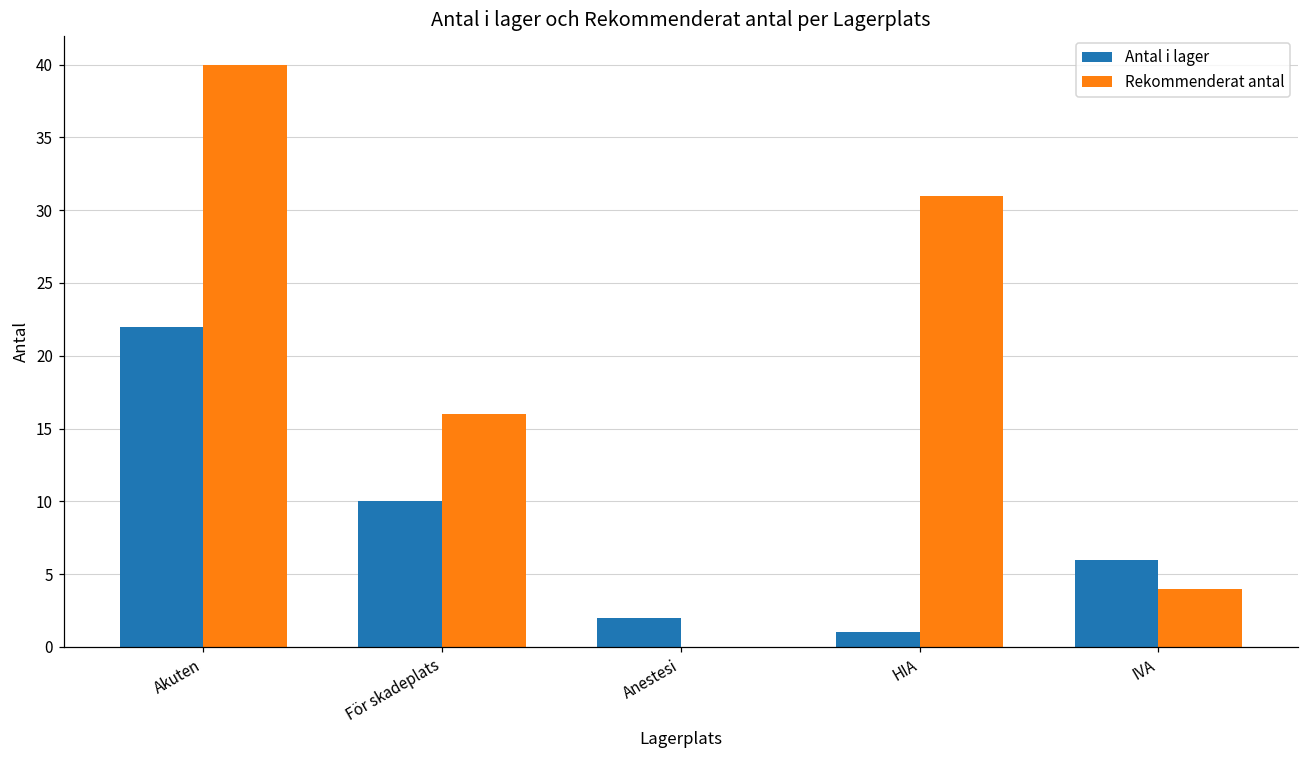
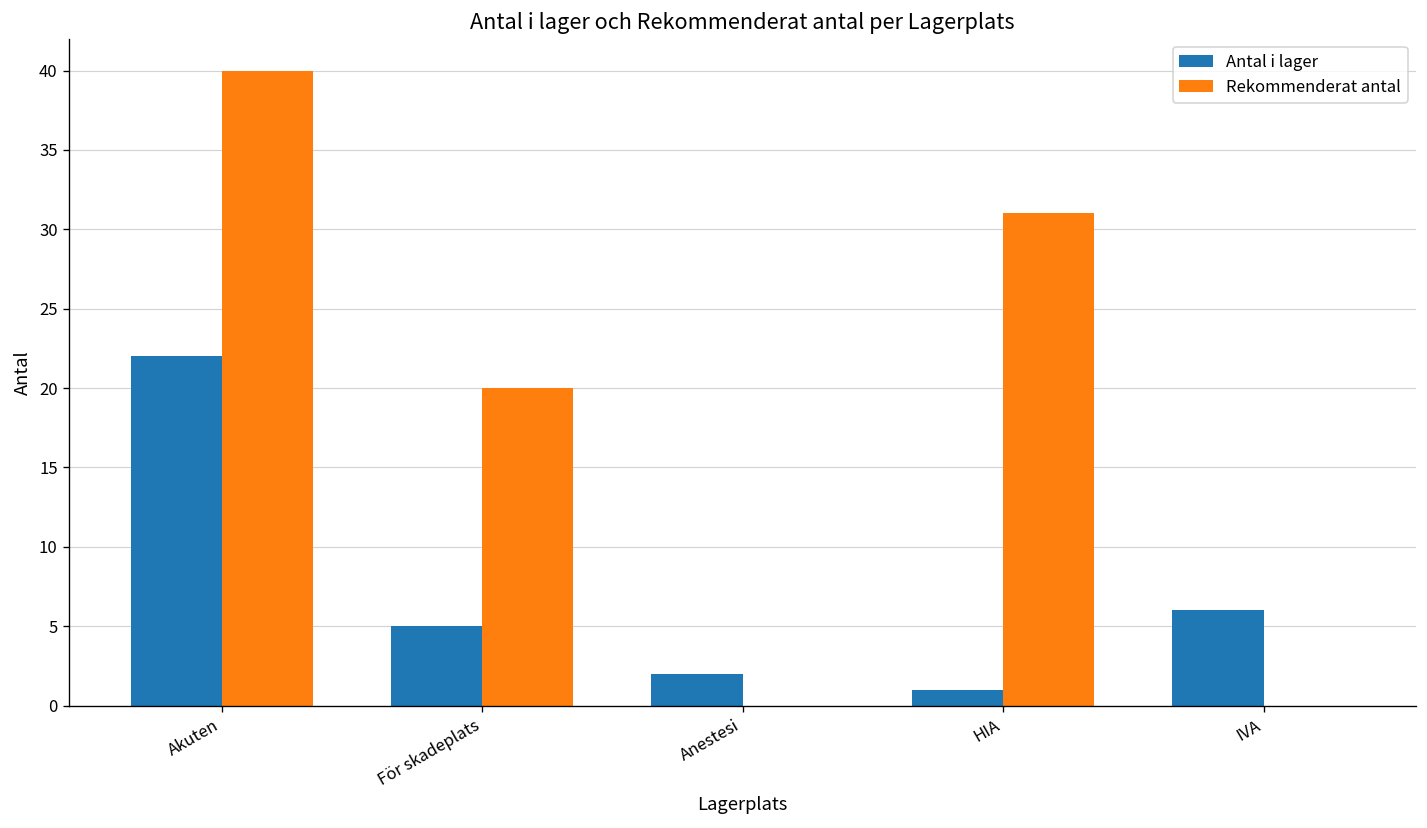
  {
    "Antal i lager": {
      "Akuten": 22,
-     "För skadeplats": 10,
+     "För skadeplats": 5,
      "Anestesi": 2,
      "HIA": 1,
      "IVA": 6
    },
    "Rekommenderat antal": {
      "Akuten": 40,
-     "För skadeplats": 16,
+     "För skadeplats": 20,
      "Anestesi": 0,
      "HIA": 31,
-     "IVA": 4
+     "IVA": 0
    }
  }
